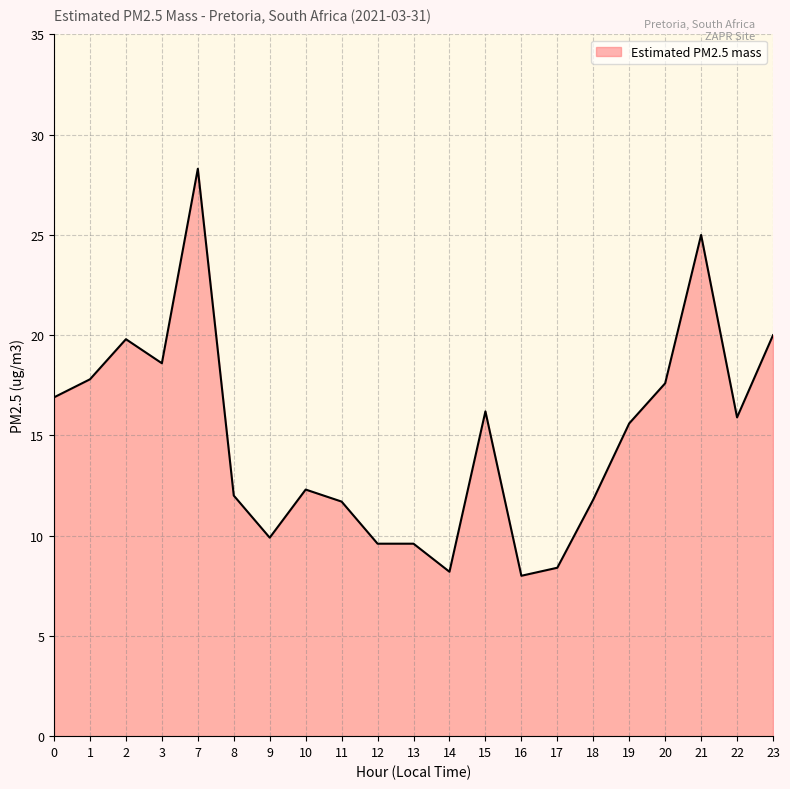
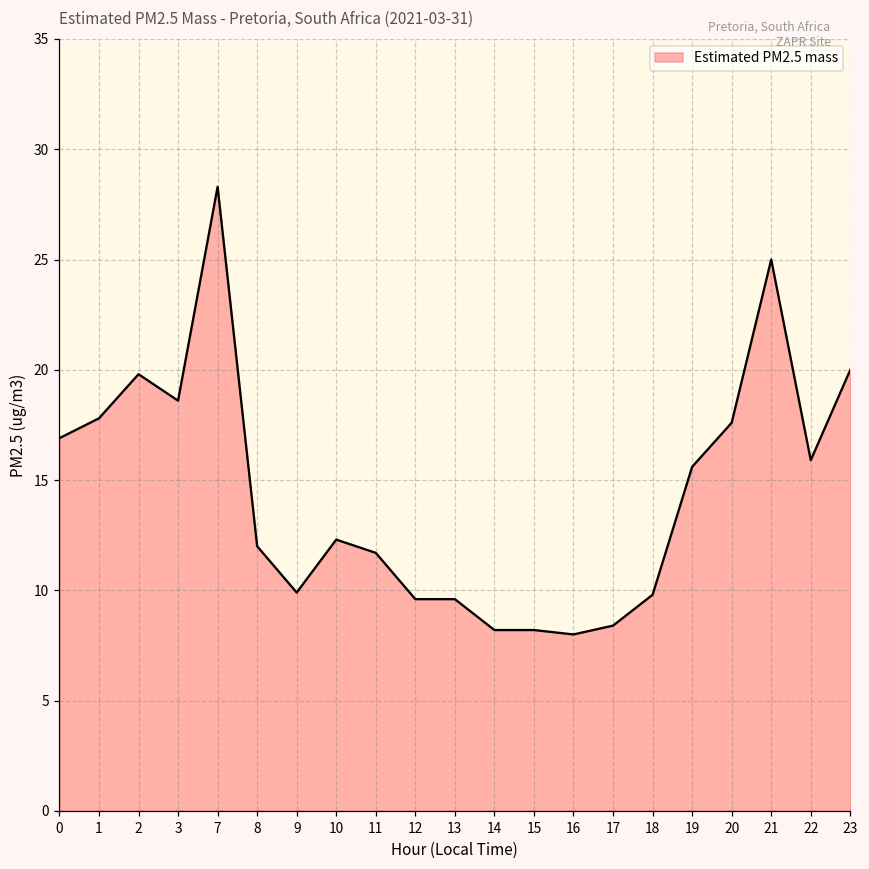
  {
    "0": 16.9,
    "1": 17.8,
    "2": 19.8,
    "3": 18.6,
    "7": 28.3,
    "8": 12.0,
    "9": 9.9,
    "10": 12.3,
    "11": 11.7,
    "12": 9.6,
    "13": 9.6,
    "14": 8.2,
-   "15": 16.2,
+   "15": 8.2,
    "16": 8.0,
    "17": 8.4,
-   "18": 11.8,
+   "18": 9.8,
    "19": 15.6,
    "20": 17.6,
    "21": 25.0,
    "22": 15.9,
    "23": 20.0
  }
